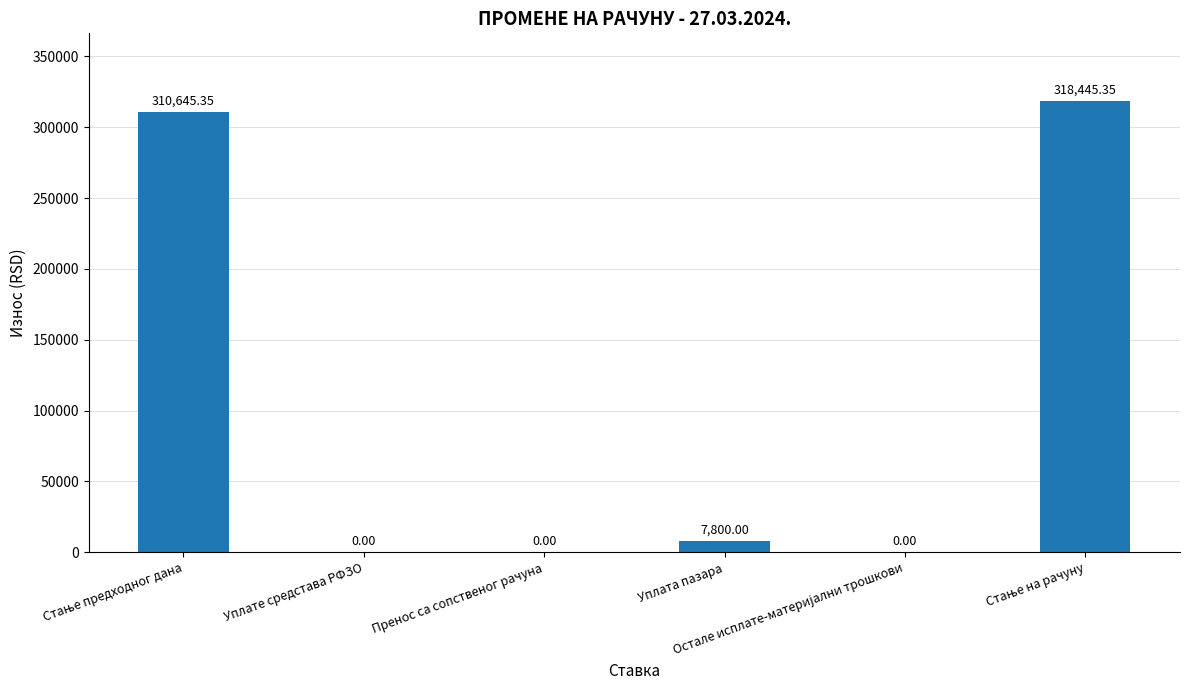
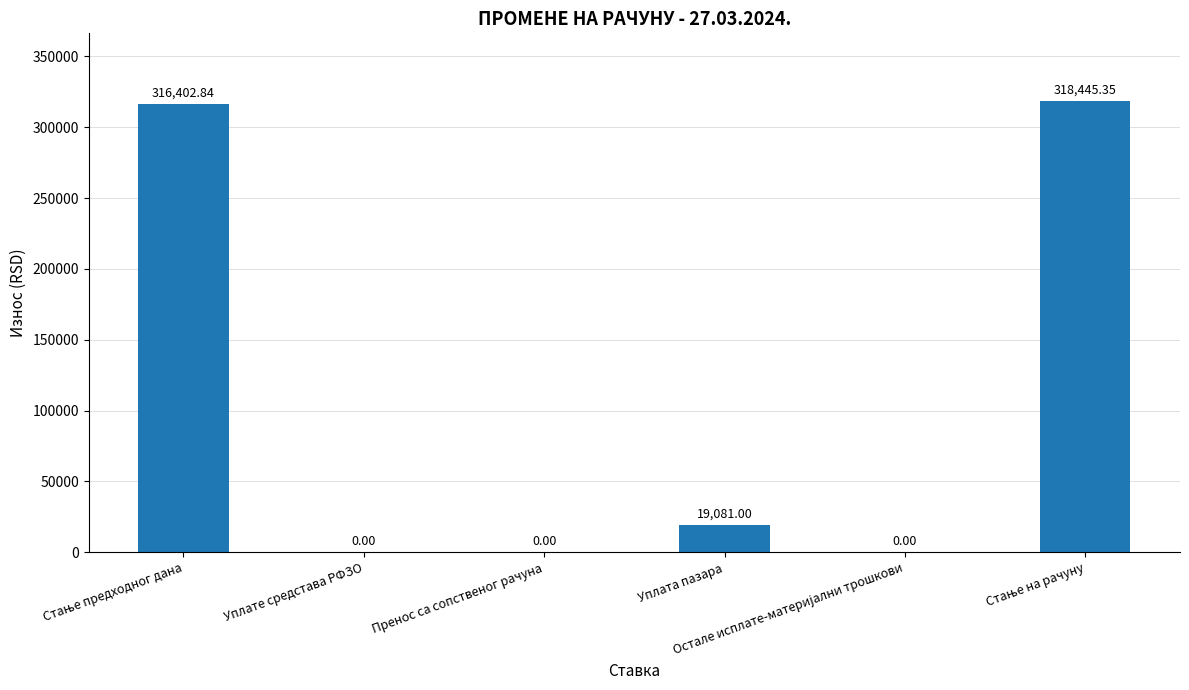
  {
-   "Стање предходног дана": "310,645.35",
+   "Стање предходног дана": "316,402.84",
    "Уплате средстава РФЗО": "0.00",
    "Пренос са сопственог рачуна": "0.00",
-   "Уплата пазара": "7,800.00",
+   "Уплата пазара": "19,081.00",
    "Остале исплате-материјални трошкови": "0.00",
    "Стање на рачуну": "318,445.35"
  }
